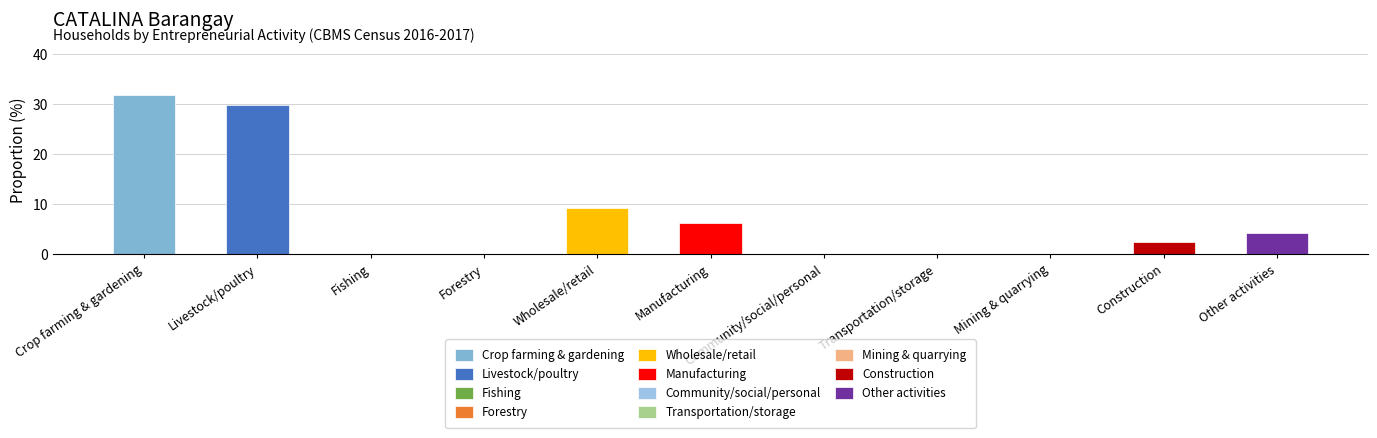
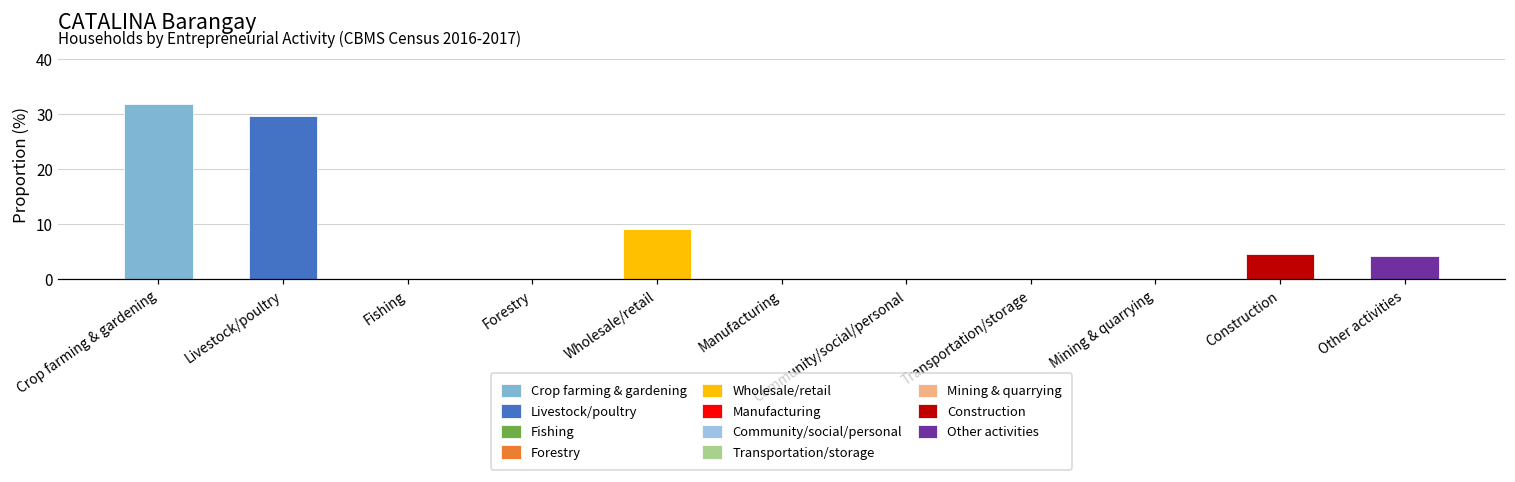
  {
    "Crop farming & gardening": 32,
    "Livestock/poultry": 30,
    "Fishing": 0,
    "Forestry": 0,
    "Wholesale/retail": 9,
-   "Manufacturing": 6,
+   "Manufacturing": 0,
    "Community/social/personal": 0,
    "Transportation/storage": 0,
    "Mining & quarrying": 0,
-   "Construction": 2,
+   "Construction": 5,
    "Other activities": 4
  }
